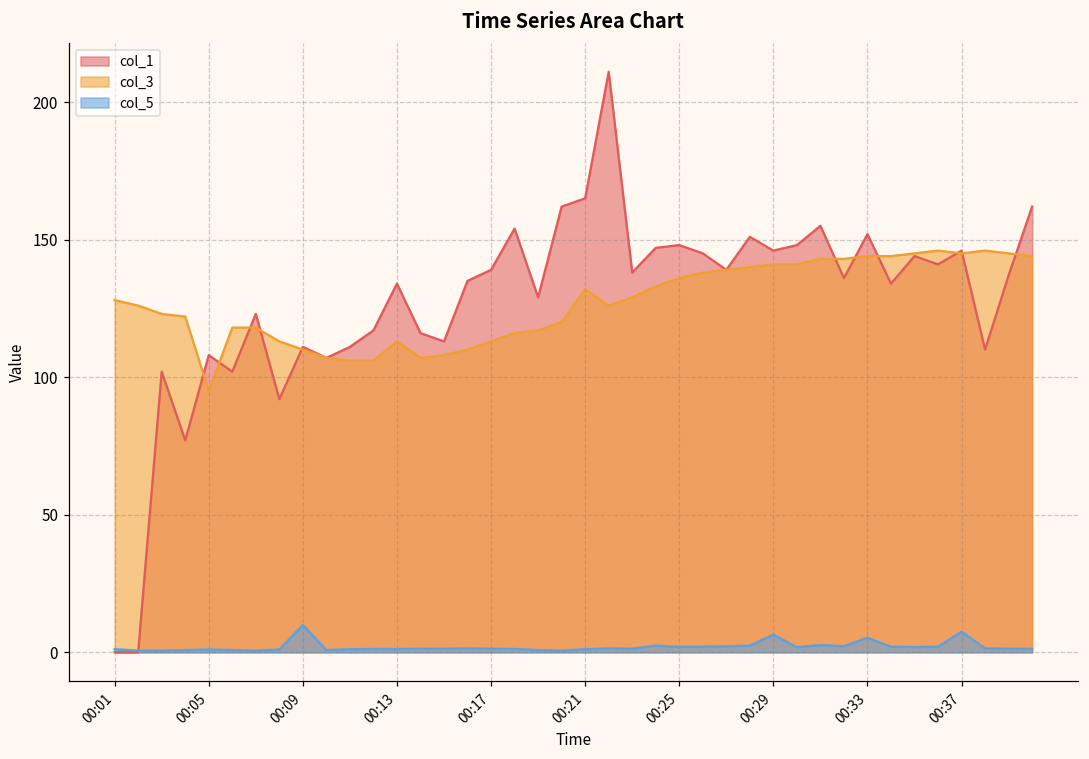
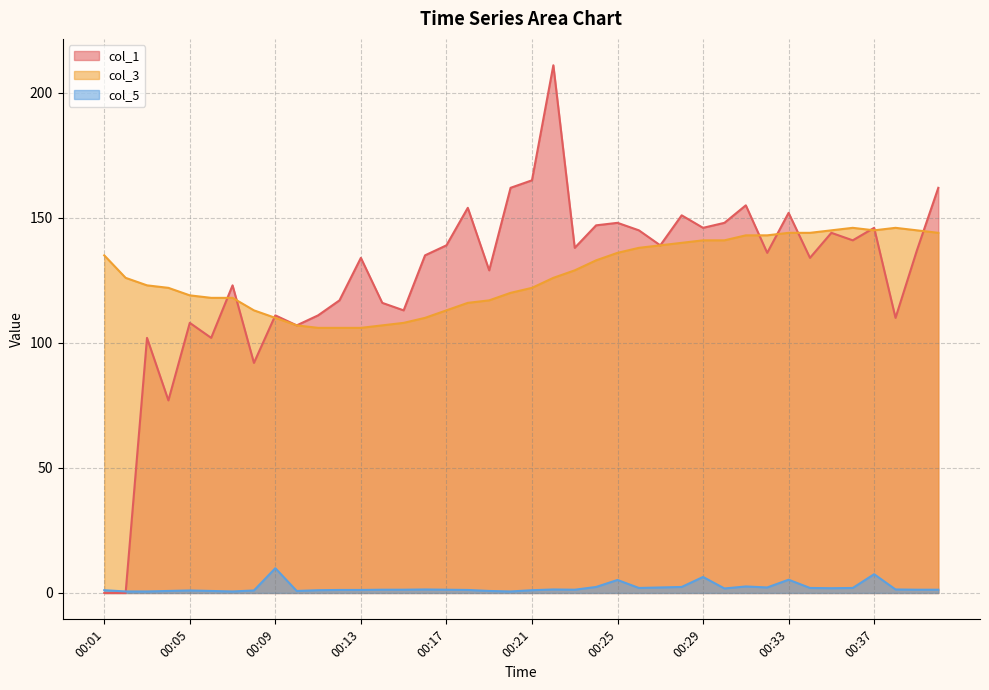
  {
    "col_1": {
      "00:01": 0,
      "00:05": 108,
      "00:13": 134,
      "00:17": 139,
      "00:21": 165,
      "00:25": 148,
      "00:29": 146,
      "00:33": 152
    },
    "col_3": {
-     "00:01": 128,
-     "00:05": 95,
-     "00:13": 113,
+     "00:01": 135,
+     "00:05": 119,
+     "00:13": 106,
      "00:17": 113,
-     "00:21": 132,
+     "00:21": 122,
      "00:25": 136,
      "00:29": 141,
      "00:33": 144
    },
    "col_5": {
      "00:01": 1,
      "00:05": 1,
      "00:09": 10,
      "00:13": 1,
      "00:17": 1,
      "00:21": 1,
-     "00:25": 2,
+     "00:25": 5,
      "00:29": 6,
      "00:33": 5,
      "00:37": 8
    }
  }
